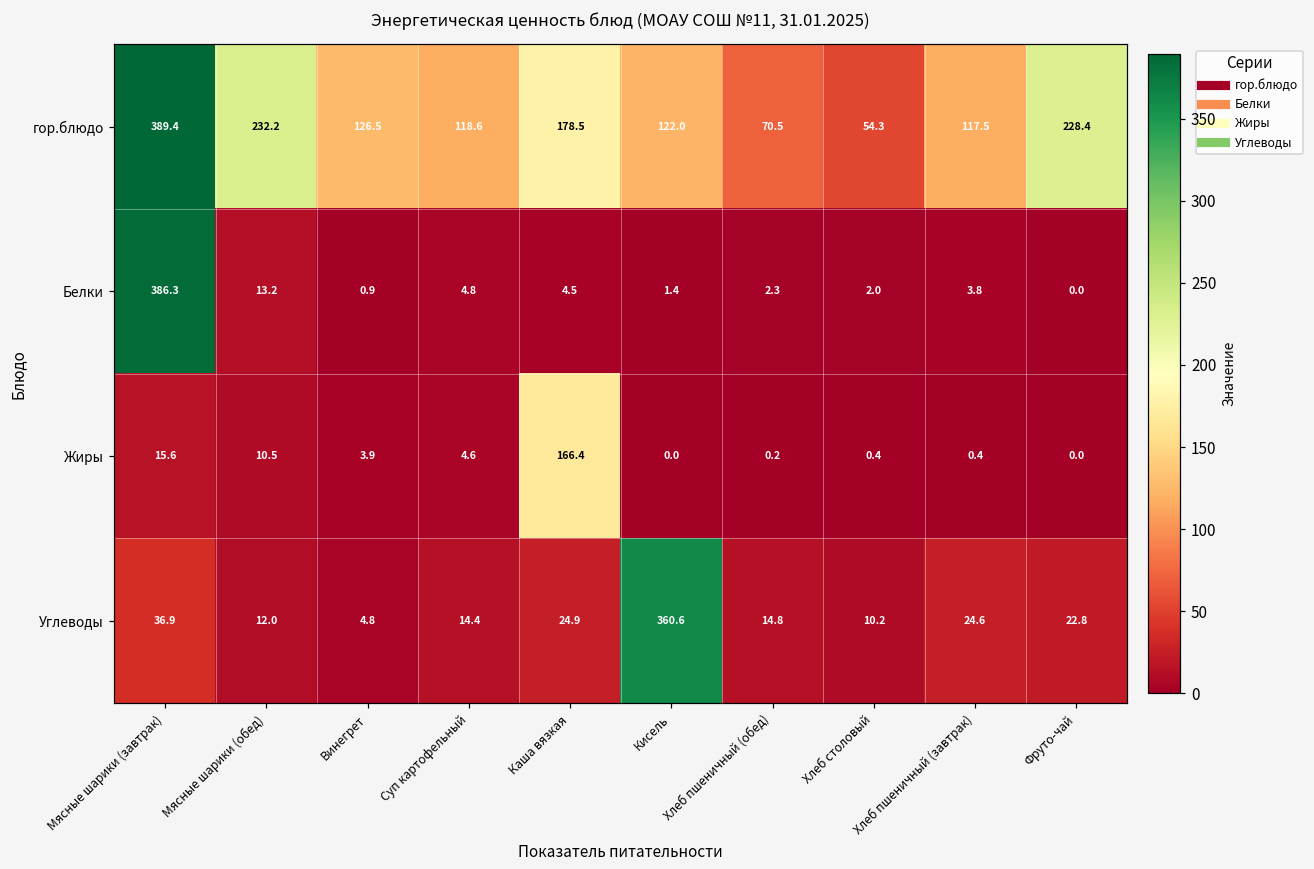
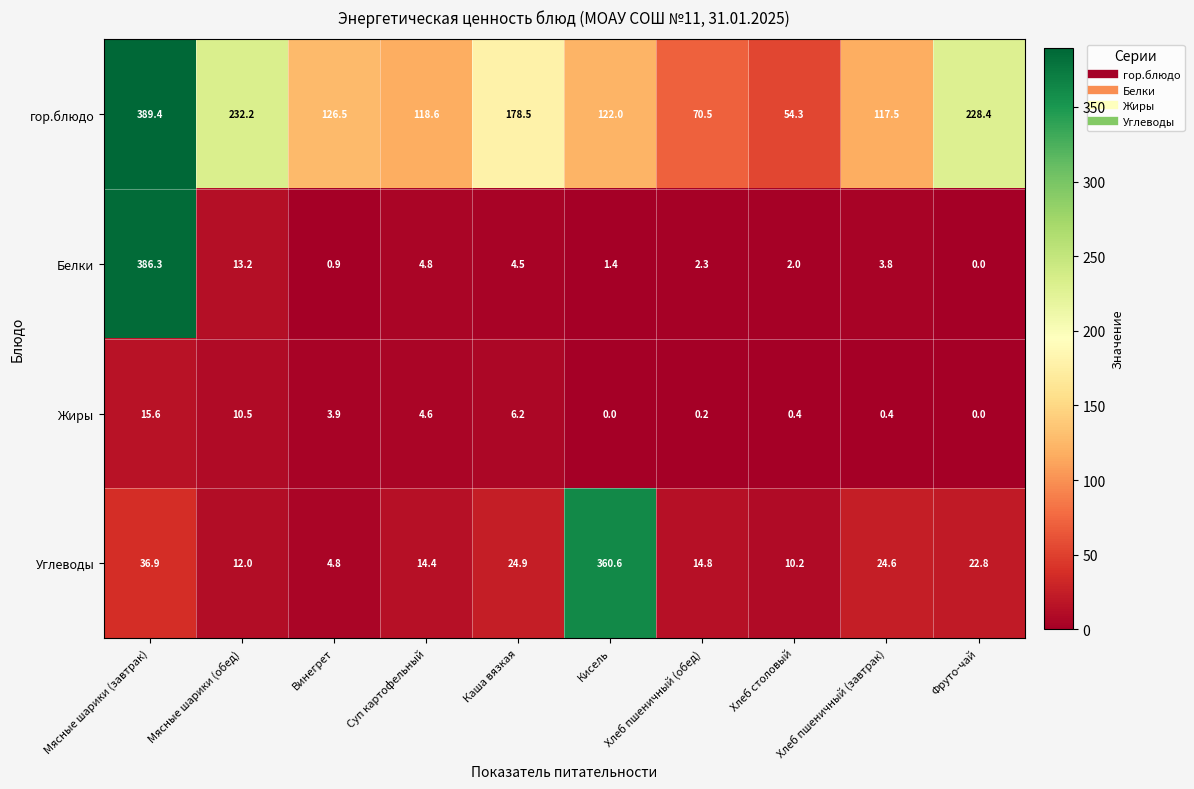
  {
    "гор.блюдо": {
      "Мясные шарики (завтрак)": 389.4,
      "Мясные шарики (обед)": 232.2,
      "Винегрет": 126.5,
      "Суп картофельный": 118.6,
      "Каша вязкая": 178.5,
      "Кисель": 122.0,
      "Хлеб пшеничный (обед)": 70.5,
      "Хлеб столовый": 54.3,
      "Хлеб пшеничный (завтрак)": 117.5,
      "Фруто-чай": 228.4
    },
    "Белки": {
      "Мясные шарики (завтрак)": 386.3,
      "Мясные шарики (обед)": 13.2,
      "Винегрет": 0.9,
      "Суп картофельный": 4.8,
      "Каша вязкая": 4.5,
      "Кисель": 1.4,
      "Хлеб пшеничный (обед)": 2.3,
      "Хлеб столовый": 2.0,
      "Хлеб пшеничный (завтрак)": 3.8,
      "Фруто-чай": 0.0
    },
    "Жиры": {
      "Мясные шарики (завтрак)": 15.6,
      "Мясные шарики (обед)": 10.5,
      "Винегрет": 3.9,
      "Суп картофельный": 4.6,
-     "Каша вязкая": 166.4,
+     "Каша вязкая": 6.2,
      "Кисель": 0.0,
      "Хлеб пшеничный (обед)": 0.2,
      "Хлеб столовый": 0.4,
      "Хлеб пшеничный (завтрак)": 0.4,
      "Фруто-чай": 0.0
    },
    "Углеводы": {
      "Мясные шарики (завтрак)": 36.9,
      "Мясные шарики (обед)": 12.0,
      "Винегрет": 4.8,
      "Суп картофельный": 14.4,
      "Каша вязкая": 24.9,
      "Кисель": 360.6,
      "Хлеб пшеничный (обед)": 14.8,
      "Хлеб столовый": 10.2,
      "Хлеб пшеничный (завтрак)": 24.6,
      "Фруто-чай": 22.8
    }
  }
